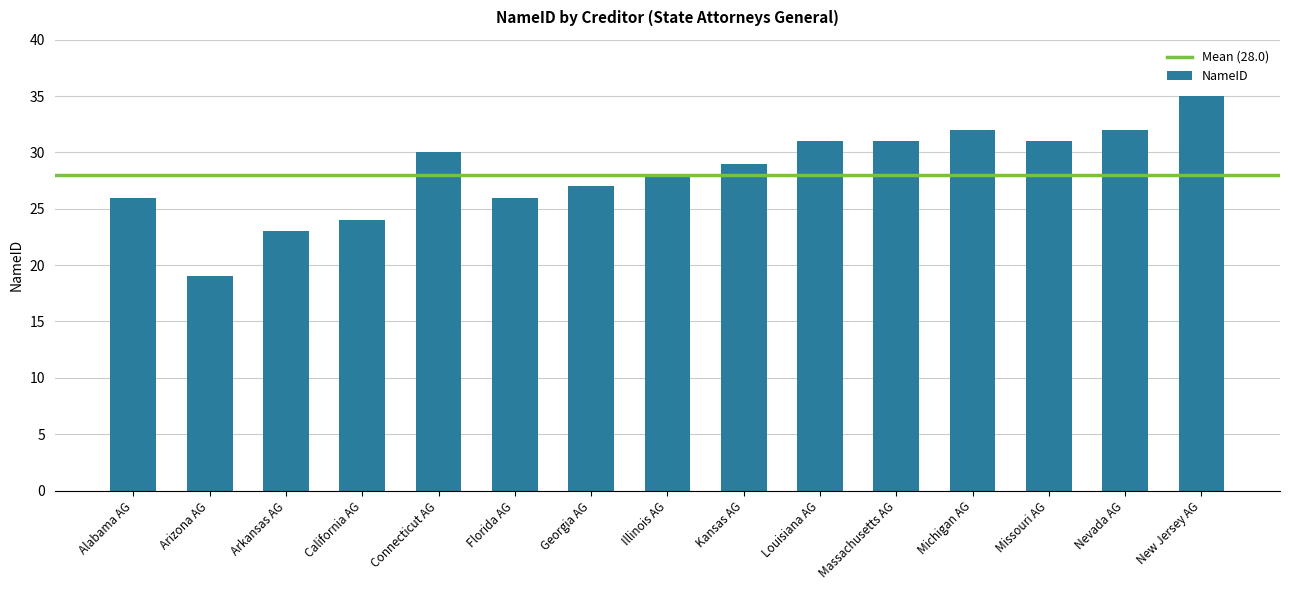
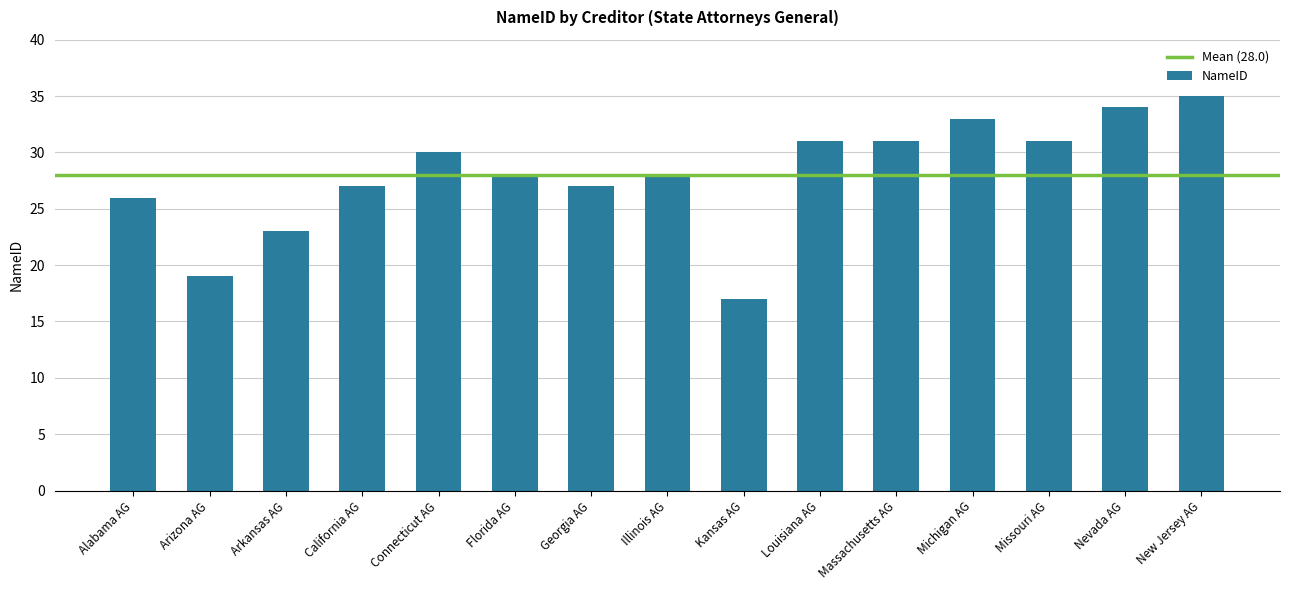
  {
    "Alabama AG": 26,
    "Arizona AG": 19,
    "Arkansas AG": 23,
-   "California AG": 24,
+   "California AG": 27,
    "Connecticut AG": 30,
-   "Florida AG": 26,
+   "Florida AG": 28,
    "Georgia AG": 27,
    "Illinois AG": 28,
-   "Kansas AG": 29,
+   "Kansas AG": 17,
    "Louisiana AG": 31,
    "Massachusetts AG": 31,
-   "Michigan AG": 32,
+   "Michigan AG": 33,
    "Missouri AG": 31,
-   "Nevada AG": 32,
+   "Nevada AG": 34,
    "New Jersey AG": 35
  }
